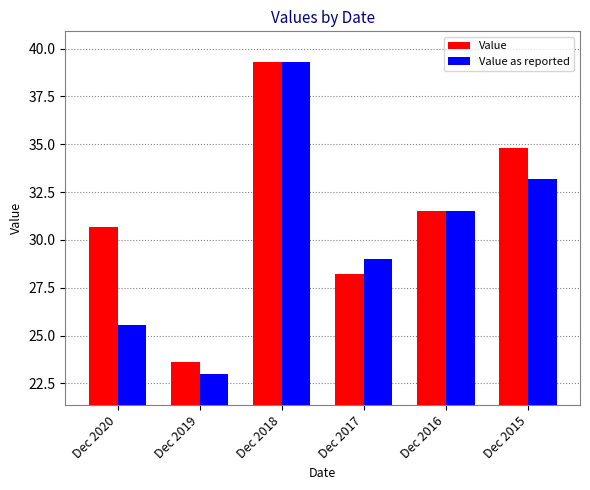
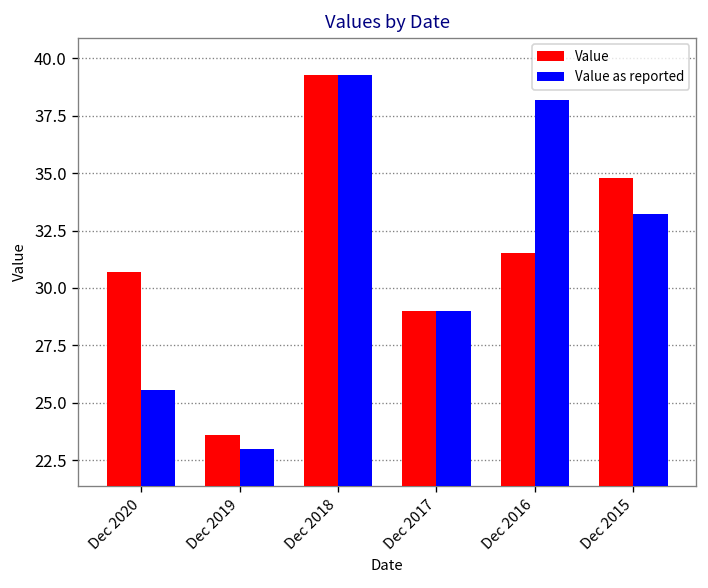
  {
    "Value": {
      "Dec 2020": 30.7,
      "Dec 2019": 23.6,
      "Dec 2018": 39.3,
-     "Dec 2017": 28.2,
+     "Dec 2017": 29.0,
      "Dec 2016": 31.5,
      "Dec 2015": 34.8
    },
    "Value as reported": {
      "Dec 2020": 25.6,
      "Dec 2019": 23.0,
      "Dec 2018": 39.3,
      "Dec 2017": 29.0,
-     "Dec 2016": 31.5,
+     "Dec 2016": 38.2,
      "Dec 2015": 33.2
    }
  }
